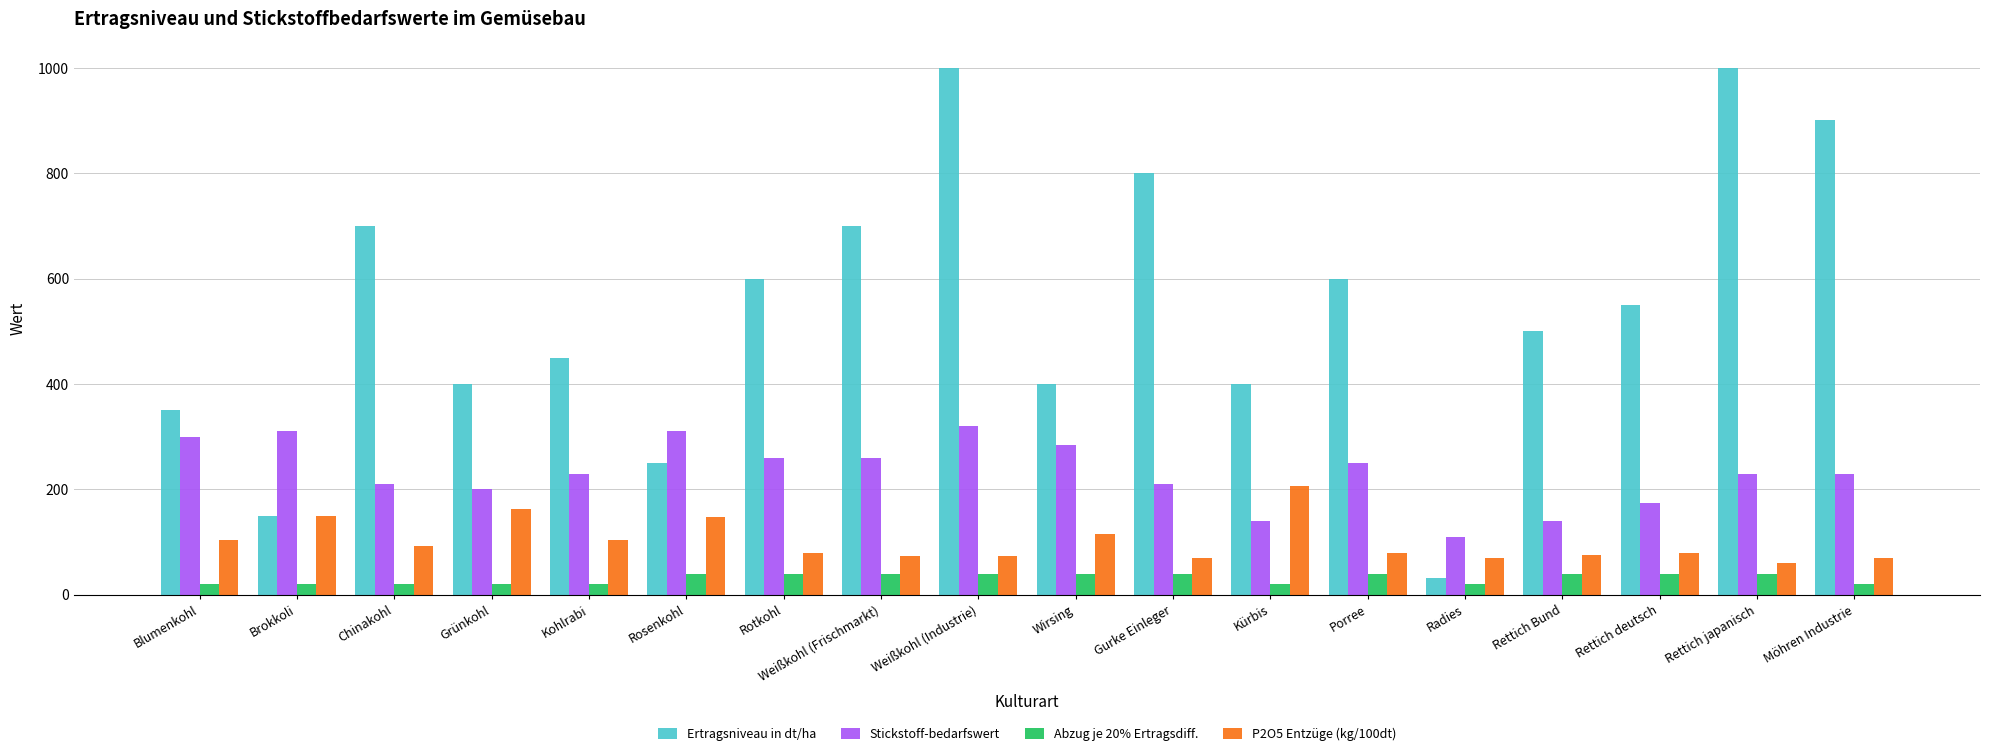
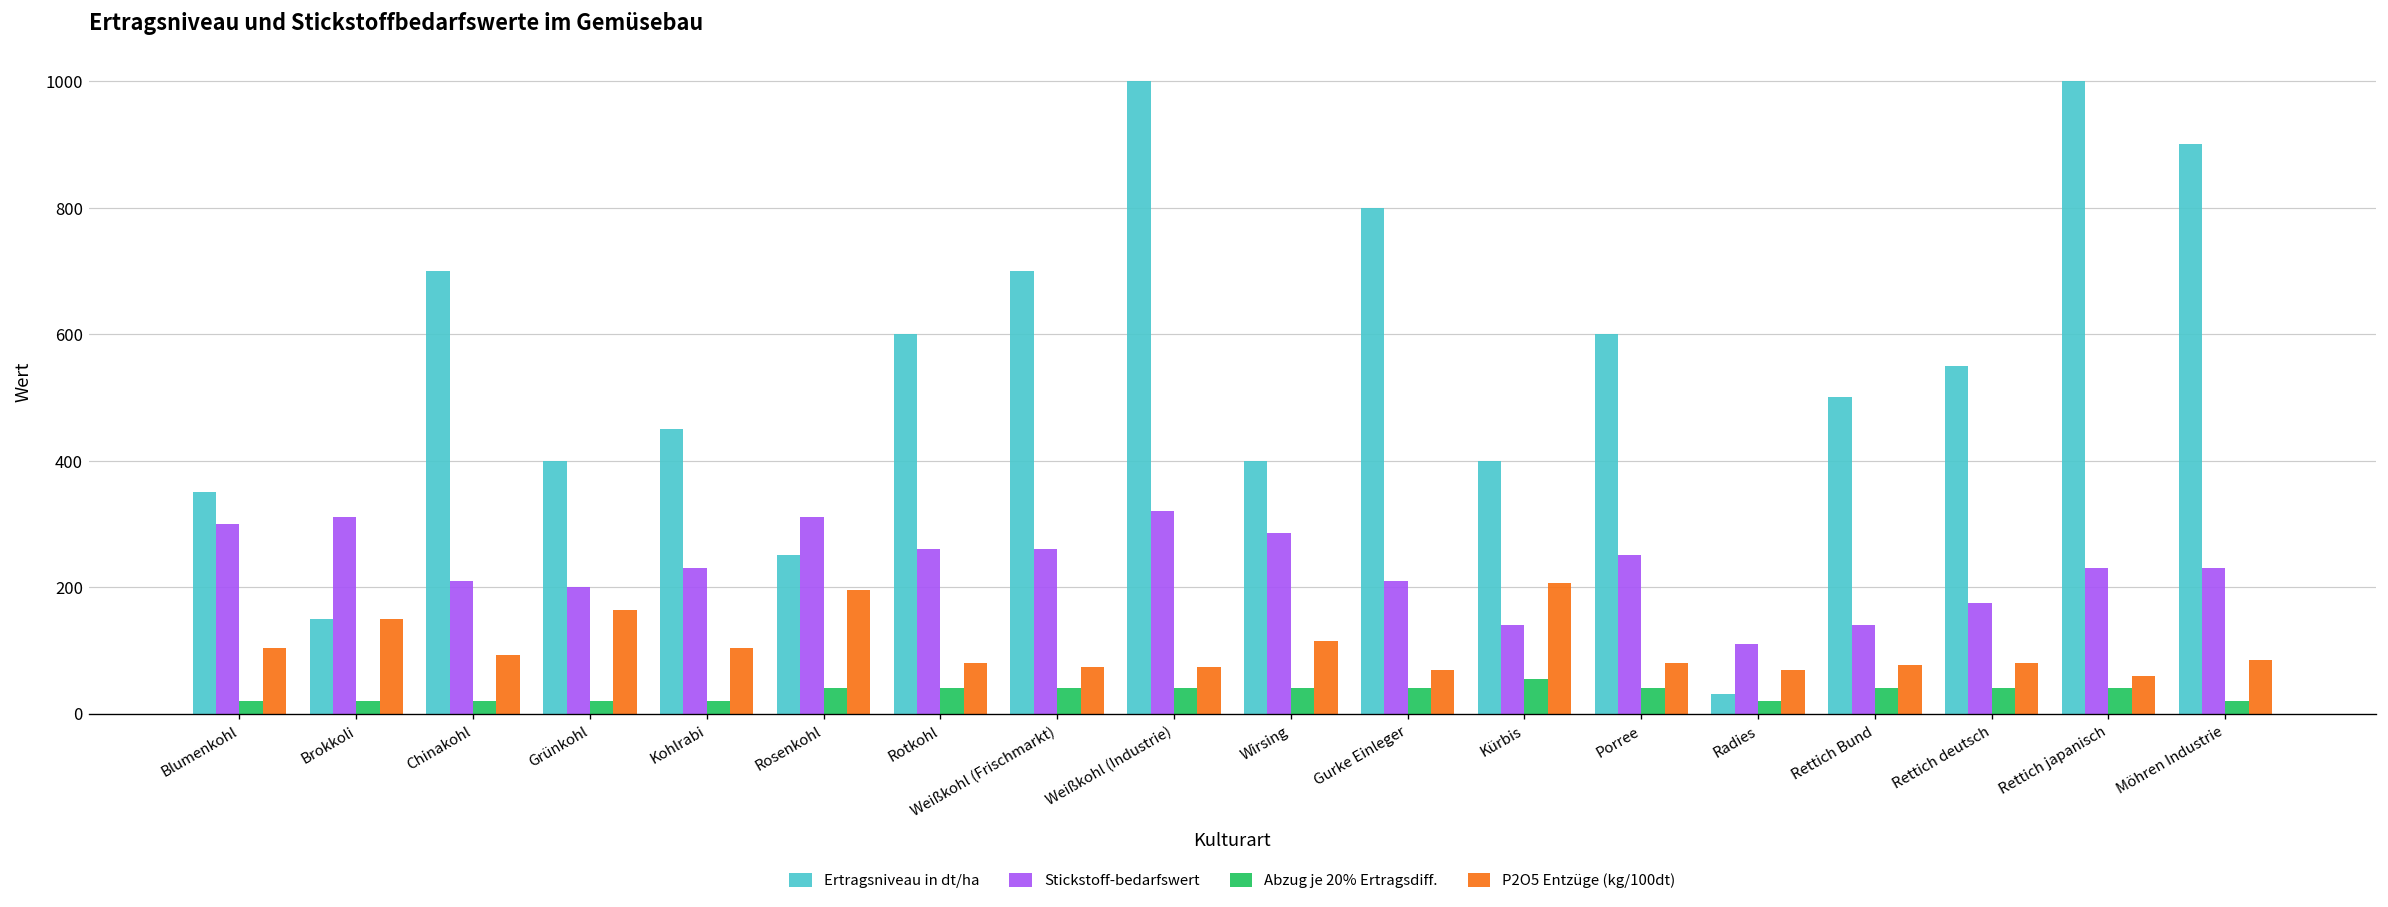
  {
    "Ertragsniveau in dt/ha": {
      "Blumenkohl": 350,
      "Brokkoli": 150,
      "Chinakohl": 700,
      "Grünkohl": 400,
      "Kohlrabi": 450,
      "Rosenkohl": 250,
      "Rotkohl": 600,
      "Weißkohl (Frischmarkt)": 700,
      "Weißkohl (Industrie)": 1000,
      "Wirsing": 400,
      "Gurke Einleger": 800,
      "Kürbis": 400,
      "Porree": 600,
      "Radies": 30,
      "Rettich Bund": 500,
      "Rettich deutsch": 550,
      "Rettich japanisch": 1000,
      "Möhren Industrie": 900
    },
    "Stickstoff-bedarfswert": {
      "Blumenkohl": 300,
      "Brokkoli": 310,
      "Chinakohl": 210,
      "Grünkohl": 200,
      "Kohlrabi": 230,
      "Rosenkohl": 310,
      "Rotkohl": 260,
      "Weißkohl (Frischmarkt)": 260,
      "Weißkohl (Industrie)": 320,
      "Wirsing": 290,
      "Gurke Einleger": 210,
      "Kürbis": 140,
      "Porree": 250,
      "Radies": 110,
      "Rettich Bund": 140,
      "Rettich deutsch": 180,
      "Rettich japanisch": 230,
      "Möhren Industrie": 230
    },
    "Abzug je 20% Ertragsdiff.": {
      "Blumenkohl": 20,
      "Brokkoli": 20,
      "Chinakohl": 20,
      "Grünkohl": 20,
      "Kohlrabi": 20,
      "Rosenkohl": 40,
      "Rotkohl": 40,
      "Weißkohl (Frischmarkt)": 40,
      "Weißkohl (Industrie)": 40,
      "Wirsing": 40,
      "Gurke Einleger": 40,
-     "Kürbis": 20,
+     "Kürbis": 50,
      "Porree": 40,
      "Radies": 20,
      "Rettich Bund": 40,
      "Rettich deutsch": 40,
      "Rettich japanisch": 40,
      "Möhren Industrie": 20
    },
    "P2O5 Entzüge (kg/100dt)": {
      "Blumenkohl": 100,
      "Brokkoli": 150,
      "Chinakohl": 90,
      "Grünkohl": 160,
      "Kohlrabi": 100,
-     "Rosenkohl": 150,
+     "Rosenkohl": 200,
      "Rotkohl": 80,
      "Weißkohl (Frischmarkt)": 70,
      "Weißkohl (Industrie)": 70,
      "Wirsing": 120,
      "Gurke Einleger": 70,
      "Kürbis": 210,
      "Porree": 80,
      "Radies": 70,
      "Rettich Bund": 80,
      "Rettich deutsch": 80,
      "Rettich japanisch": 60,
-     "Möhren Industrie": 70
+     "Möhren Industrie": 90
    }
  }
